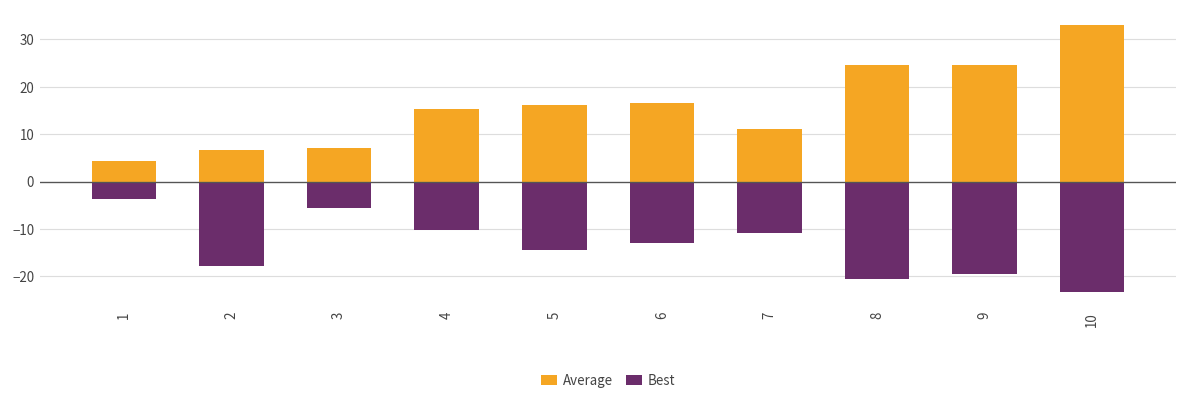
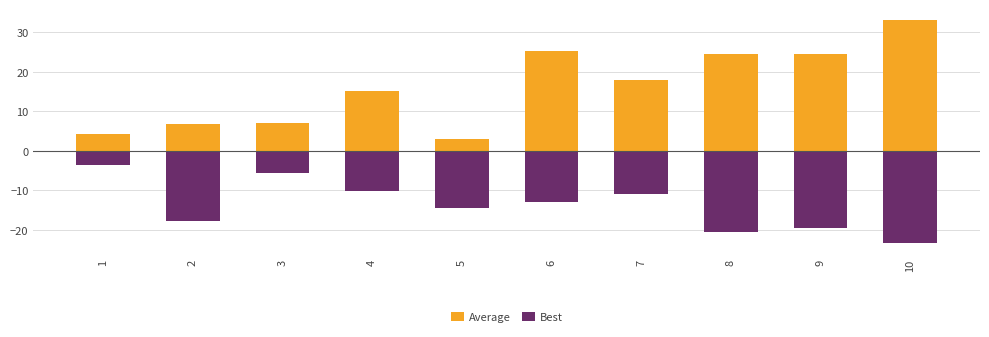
  {
    "Average": {
      "1": 4,
      "2": 7,
      "3": 7,
      "4": 15,
-     "5": 16,
-     "6": 16,
-     "7": 11,
+     "5": 3,
+     "6": 25,
+     "7": 18,
      "8": 24,
      "9": 25,
      "10": 33
    },
    "Best": {
      "1": -4,
      "2": -18,
      "3": -6,
      "4": -10,
      "5": -14,
      "6": -13,
      "7": -11,
      "8": -21,
      "9": -20,
      "10": -23
    }
  }
